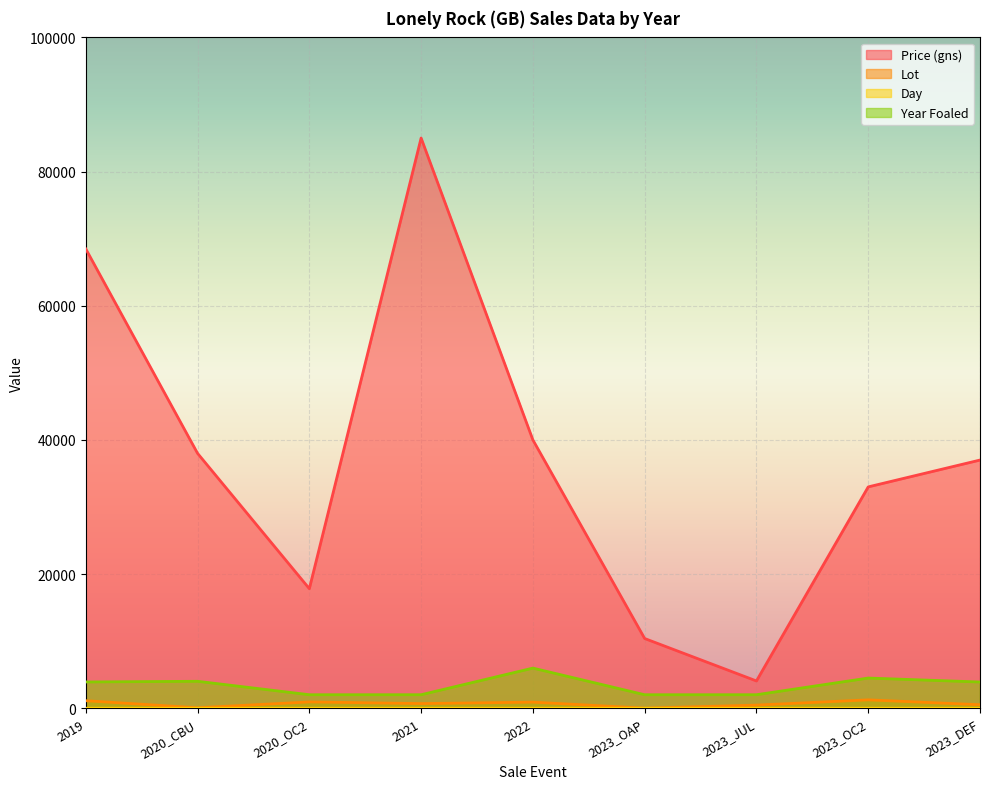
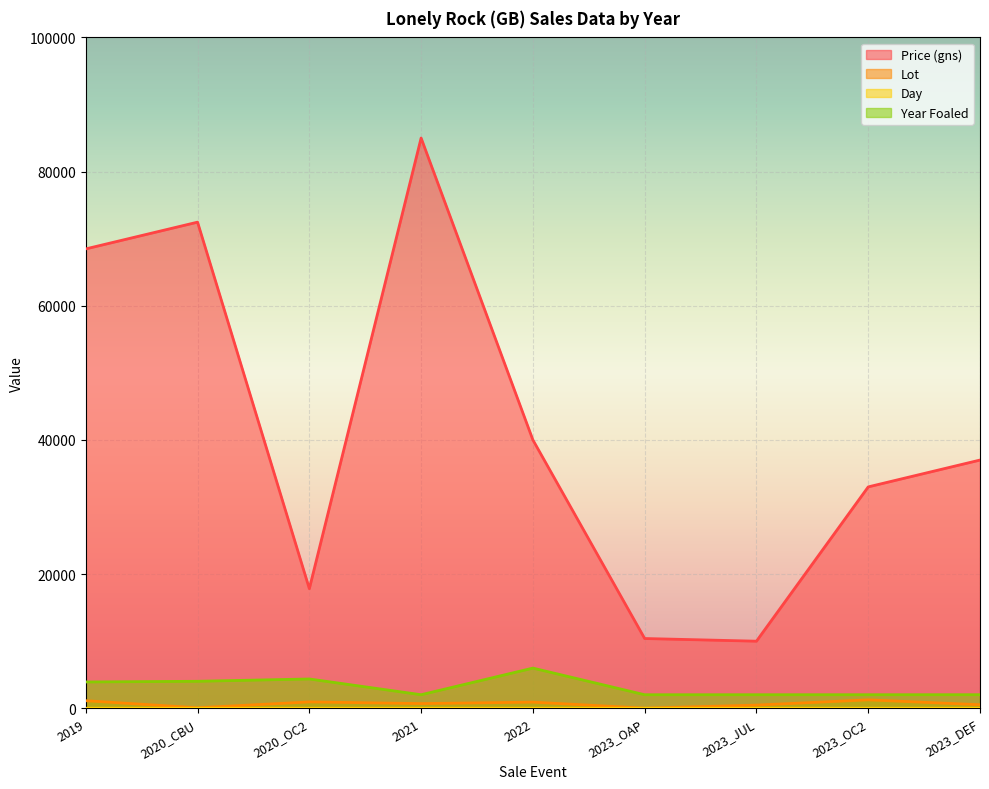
  {
    "Price (gns)": {
      "2019": 68000,
-     "2020_CBU": 38000,
+     "2020_CBU": 72000,
      "2020_OC2": 18000,
      "2021": 85000,
      "2022": 40000,
      "2023_OAP": 10000,
-     "2023_JUL": 4000,
+     "2023_JUL": 10000,
      "2023_OC2": 33000,
      "2023_DEF": 37000
    },
    "Year Foaled": {
      "2019": 4000,
      "2020_CBU": 4000,
-     "2020_OC2": 2000,
+     "2020_OC2": 4000,
      "2021": 2000,
      "2022": 6000,
      "2023_OAP": 2000,
      "2023_JUL": 2000,
-     "2023_OC2": 5000,
-     "2023_DEF": 4000
+     "2023_OC2": 2000,
+     "2023_DEF": 2000
    }
  }
